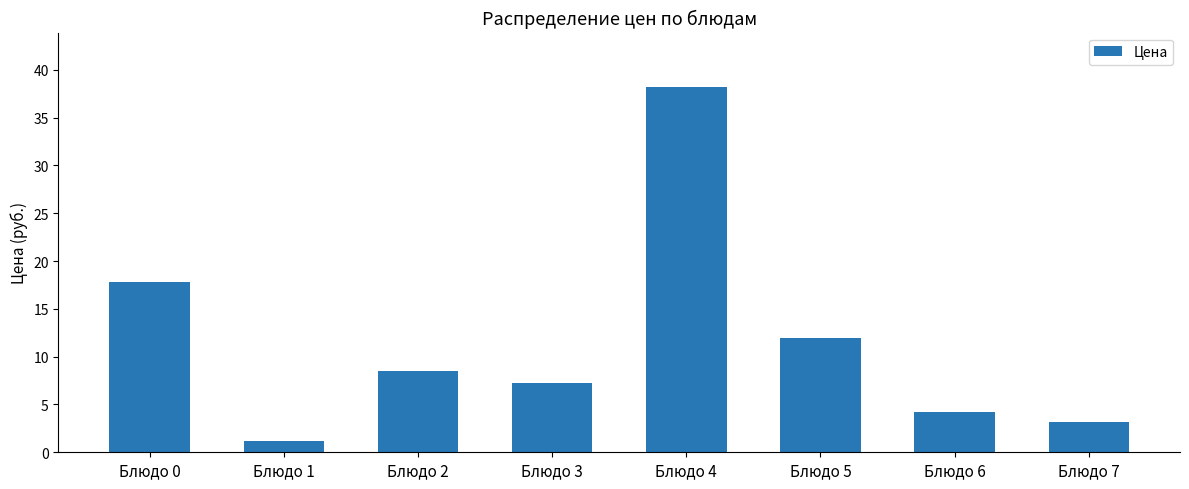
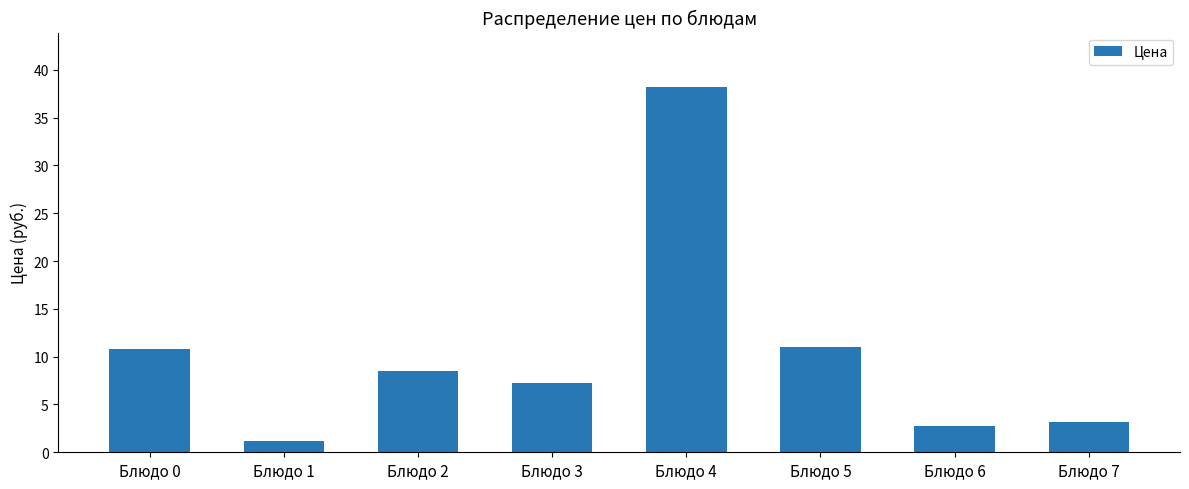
  {
-   "Блюдо 0": 18,
+   "Блюдо 0": 11,
    "Блюдо 1": 1,
    "Блюдо 2": 9,
    "Блюдо 3": 7,
    "Блюдо 4": 38,
-   "Блюдо 5": 12,
-   "Блюдо 6": 4,
+   "Блюдо 5": 11,
+   "Блюдо 6": 3,
    "Блюдо 7": 3
  }
